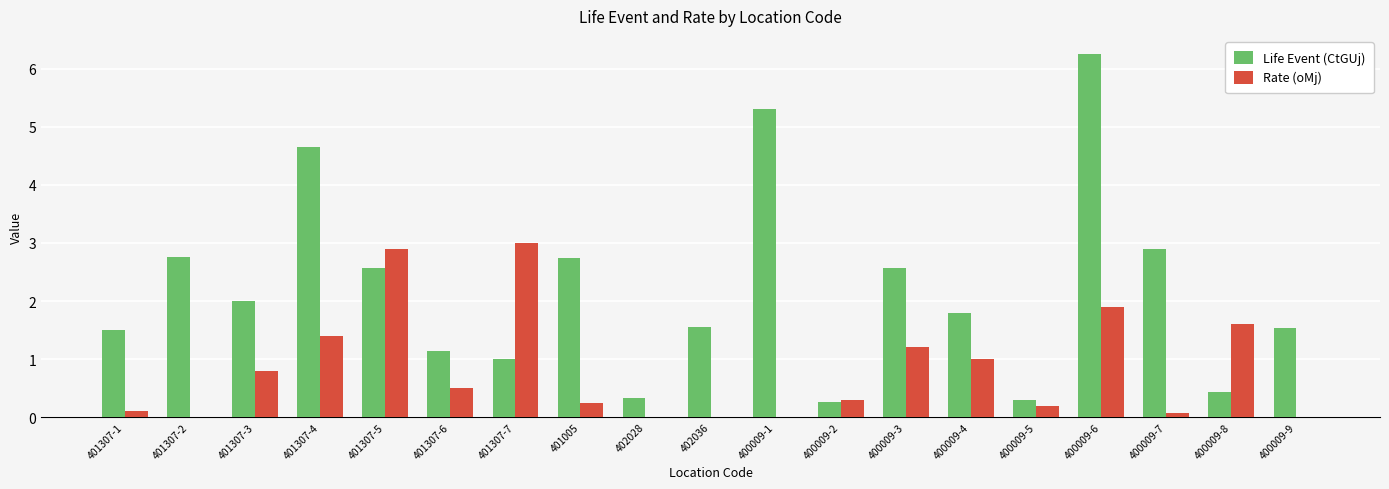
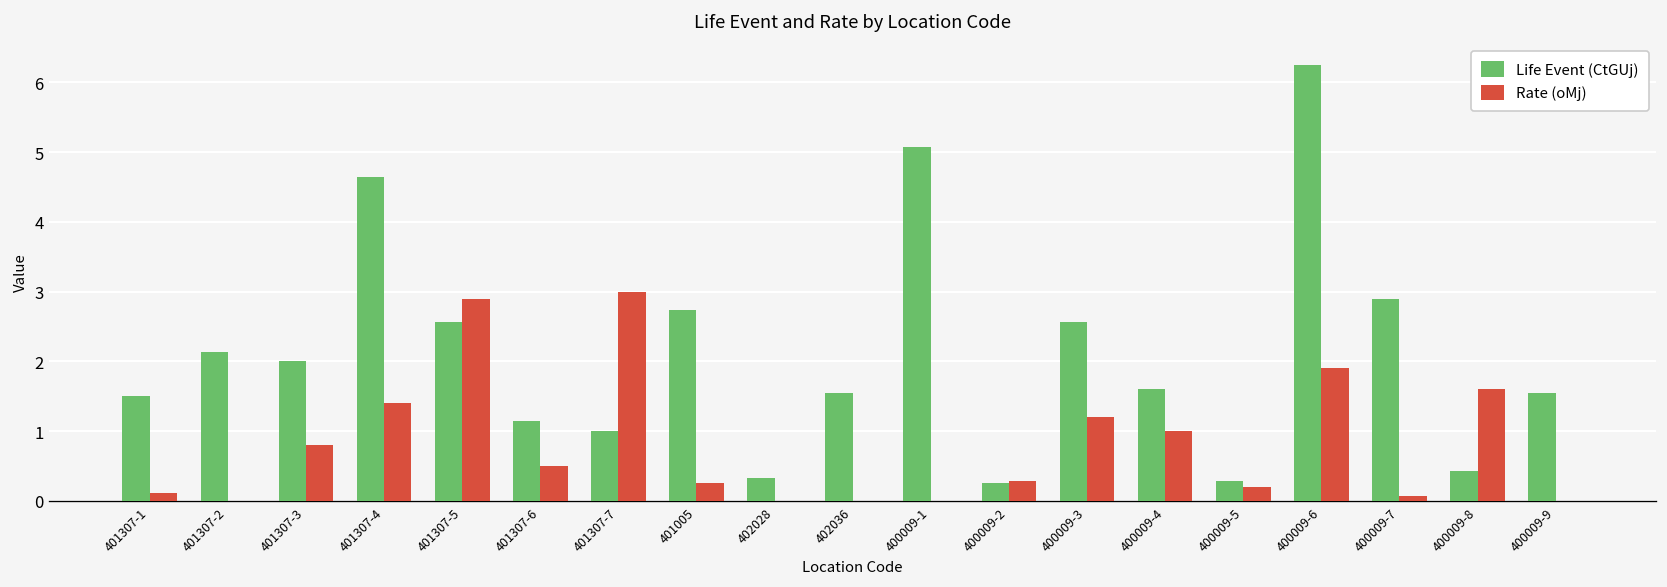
  {
    "Life Event (CtGUj)": {
      "401307-1": 1.5,
-     "401307-2": 2.8,
+     "401307-2": 2.1,
      "401307-3": 2.0,
      "401307-4": 4.7,
      "401307-5": 2.6,
      "401307-6": 1.1,
      "401307-7": 1.0,
      "401005": 2.7,
      "402028": 0.3,
      "402036": 1.6,
-     "400009-1": 5.3,
+     "400009-1": 5.1,
      "400009-2": 0.3,
      "400009-3": 2.6,
-     "400009-4": 1.8,
+     "400009-4": 1.6,
      "400009-5": 0.3,
      "400009-6": 6.3,
      "400009-7": 2.9,
      "400009-8": 0.4,
      "400009-9": 1.5
    },
    "Rate (oMj)": {
      "401307-1": 0.1,
      "401307-2": 0.0,
      "401307-3": 0.8,
      "401307-4": 1.4,
      "401307-5": 2.9,
      "401307-6": 0.5,
      "401307-7": 3.0,
      "401005": 0.3,
      "402028": 0.0,
      "402036": 0.0,
      "400009-1": 0.0,
      "400009-2": 0.3,
      "400009-3": 1.2,
      "400009-4": 1.0,
      "400009-5": 0.2,
      "400009-6": 1.9,
      "400009-7": 0.1,
      "400009-8": 1.6,
      "400009-9": 0.0
    }
  }
